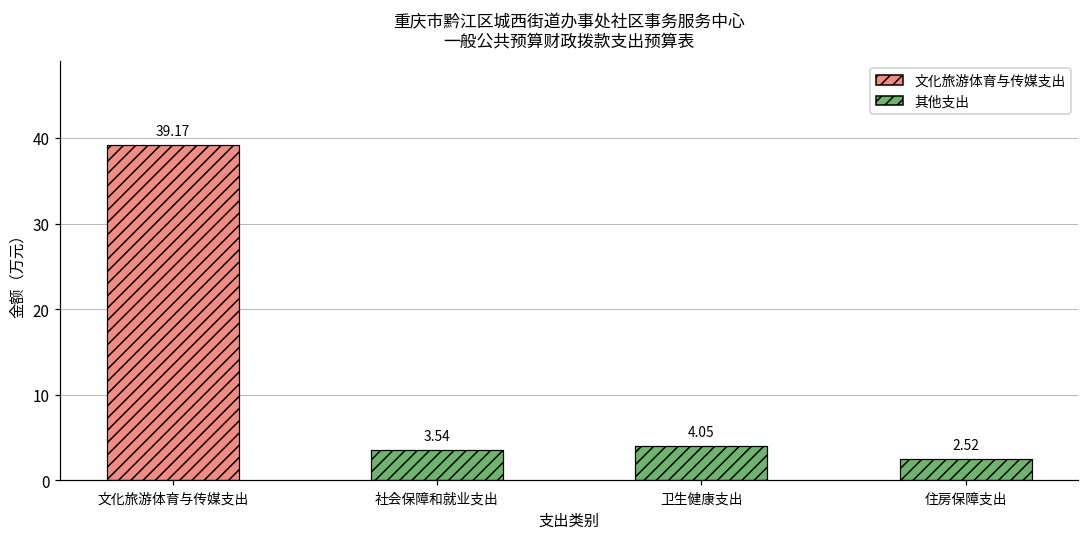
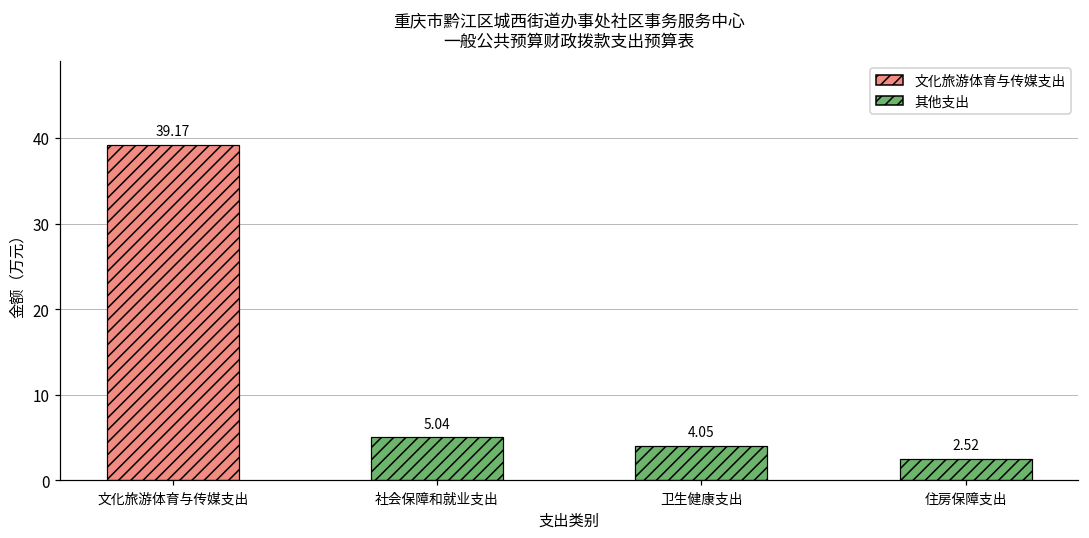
  {
    "文化旅游体育与传媒支出": 39.17,
-   "社会保障和就业支出": 3.54,
+   "社会保障和就业支出": 5.04,
    "卫生健康支出": 4.05,
    "住房保障支出": 2.52
  }
